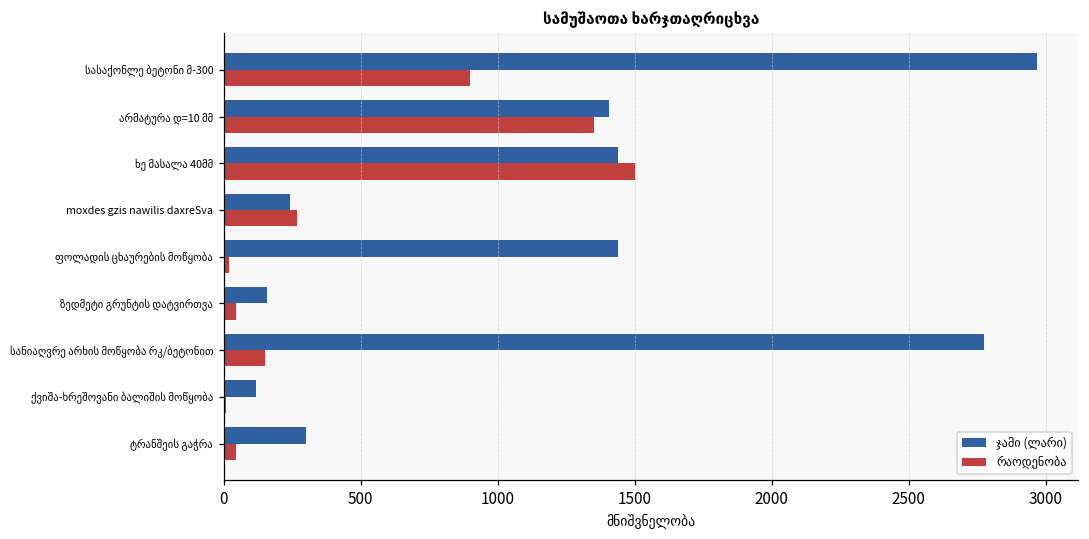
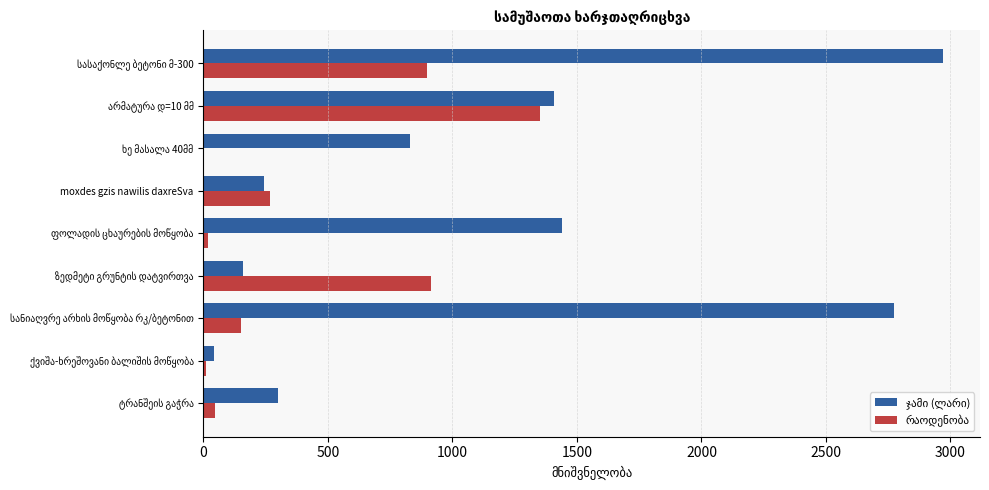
  {
    "ჯამი (ლარი)": {
      "სასაქონლე ბეტონი მ-300": 2970,
      "არმატურა დ=10 მმ": 1410,
-     "ხე მასალა 40მმ": 1440,
+     "ხე მასალა 40მმ": 830,
      "moxdes gzis nawilis daxreSva": 240,
      "ფოლადის ცხაურების მოწყობა": 1440,
      "ზედმეტი გრუნტის დატვირთვა": 160,
      "სანიაღვრე არხის მოწყობა რკ/ბეტონით": 2780,
-     "ქვიშა-ხრეშოვანი ბალიშის მოწყობა": 120,
+     "ქვიშა-ხრეშოვანი ბალიშის მოწყობა": 40,
      "ტრანშეის გაჭრა": 300
    },
    "რაოდენობა": {
      "სასაქონლე ბეტონი მ-300": 900,
      "არმატურა დ=10 მმ": 1350,
-     "ხე მასალა 40მმ": 1500,
+     "ხე მასალა 40მმ": 0,
      "moxdes gzis nawilis daxreSva": 270,
      "ფოლადის ცხაურების მოწყობა": 20,
-     "ზედმეტი გრუნტის დატვირთვა": 50,
+     "ზედმეტი გრუნტის დატვირთვა": 910,
      "სანიაღვრე არხის მოწყობა რკ/ბეტონით": 150,
      "ტრანშეის გაჭრა": 50
    }
  }
